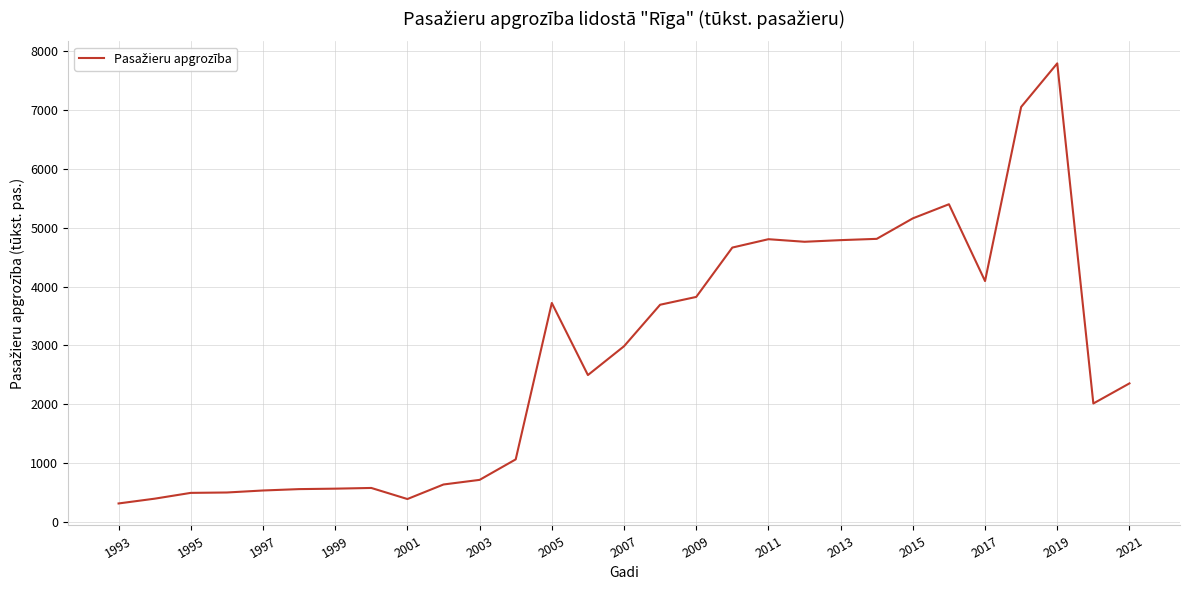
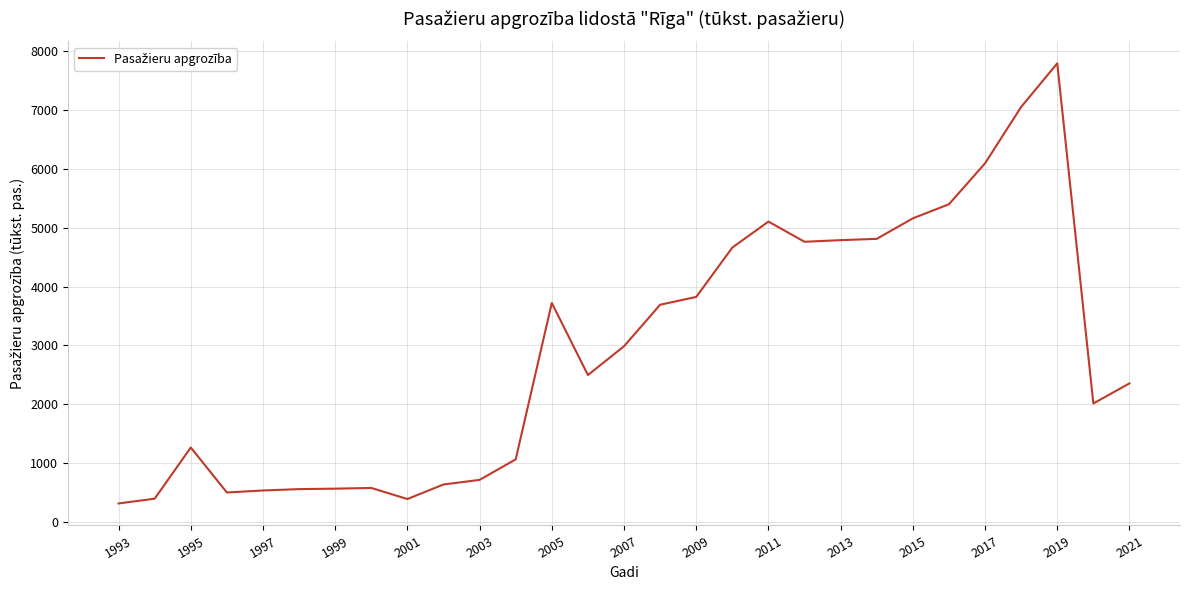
  {
    "1993": 300,
-   "1995": 500,
+   "1995": 1300,
    "1997": 500,
    "1999": 600,
    "2001": 400,
    "2003": 700,
    "2005": 3700,
    "2007": 3000,
    "2009": 3800,
-   "2011": 4800,
+   "2011": 5100,
    "2013": 4800,
    "2015": 5200,
-   "2017": 4100,
+   "2017": 6100,
    "2019": 7800,
    "2021": 2400
  }
